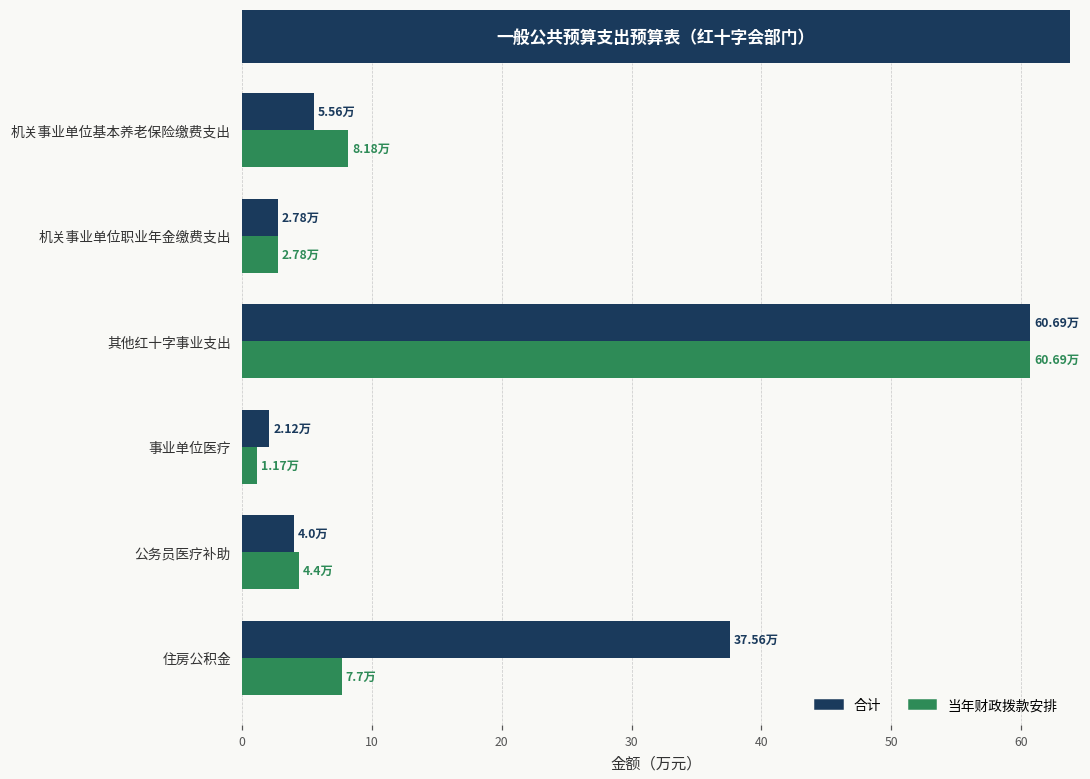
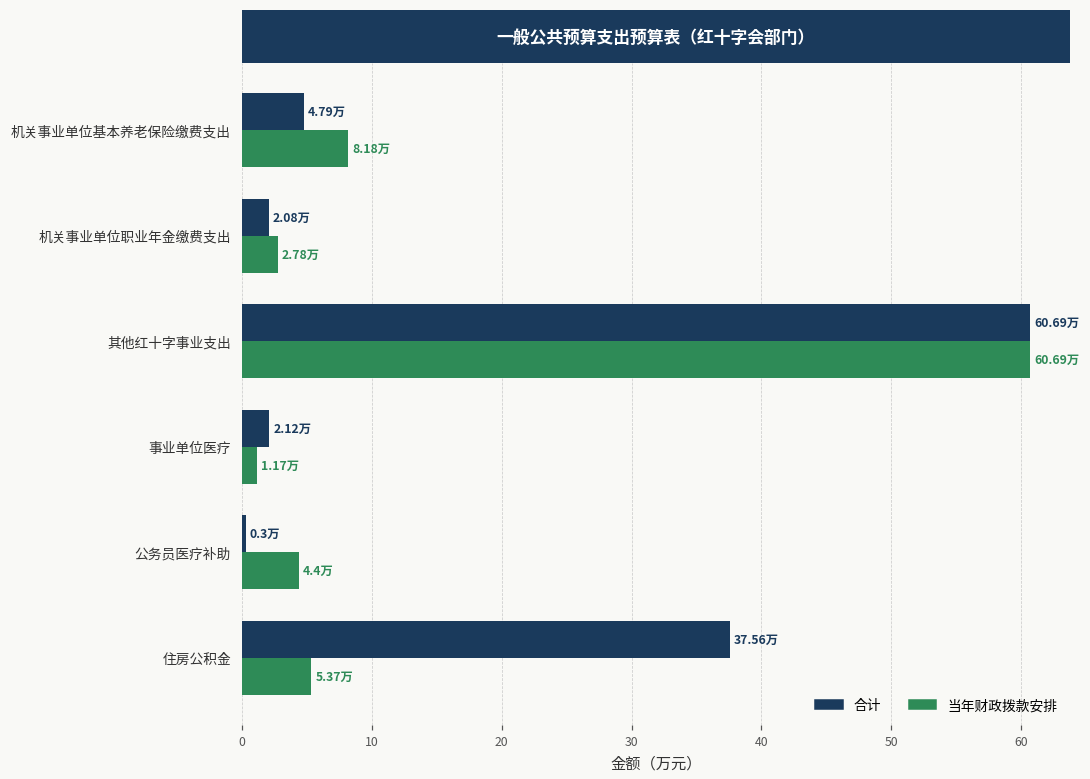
  {
    "合计": {
-     "机关事业单位基本养老保险缴费支出": "5.56万",
-     "机关事业单位职业年金缴费支出": "2.78万",
+     "机关事业单位基本养老保险缴费支出": "4.79万",
+     "机关事业单位职业年金缴费支出": "2.08万",
      "其他红十字事业支出": "60.69万",
      "事业单位医疗": "2.12万",
-     "公务员医疗补助": "4.0万",
+     "公务员医疗补助": "0.3万",
      "住房公积金": "37.56万"
    },
    "当年财政拨款安排": {
      "机关事业单位基本养老保险缴费支出": "8.18万",
      "机关事业单位职业年金缴费支出": "2.78万",
      "其他红十字事业支出": "60.69万",
      "事业单位医疗": "1.17万",
      "公务员医疗补助": "4.4万",
-     "住房公积金": "7.7万"
+     "住房公积金": "5.37万"
    }
  }
